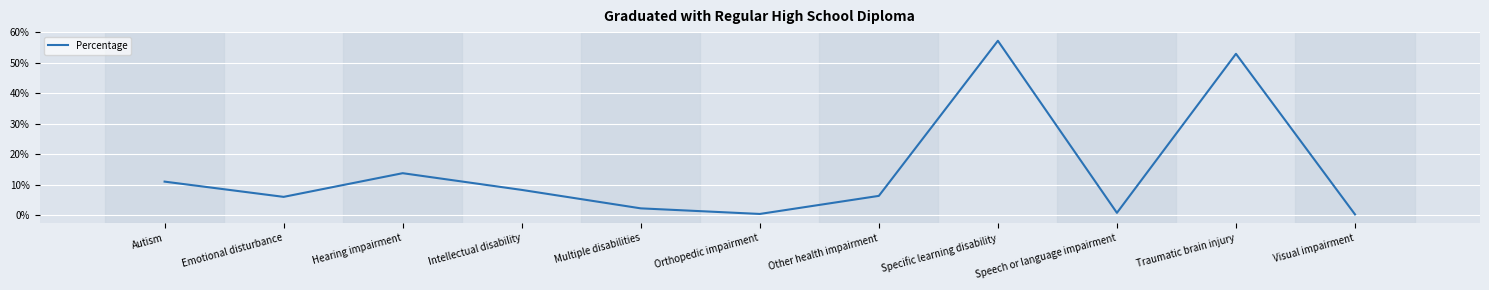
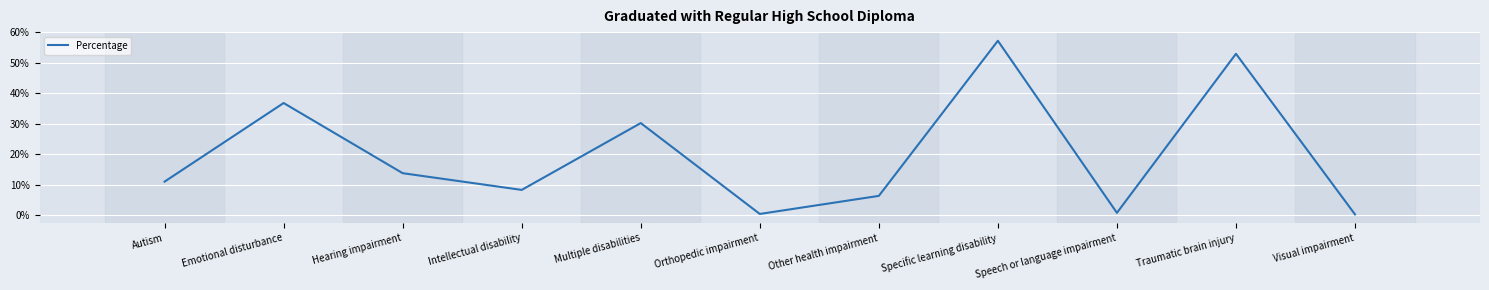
  {
    "Autism": "11%",
-   "Emotional disturbance": "6%",
+   "Emotional disturbance": "37%",
    "Hearing impairment": "14%",
    "Intellectual disability": "8%",
-   "Multiple disabilities": "2%",
+   "Multiple disabilities": "30%",
    "Orthopedic impairment": "0%",
    "Other health impairment": "6%",
    "Specific learning disability": "57%",
    "Speech or language impairment": "1%",
    "Traumatic brain injury": "53%",
    "Visual impairment": "0%"
  }
